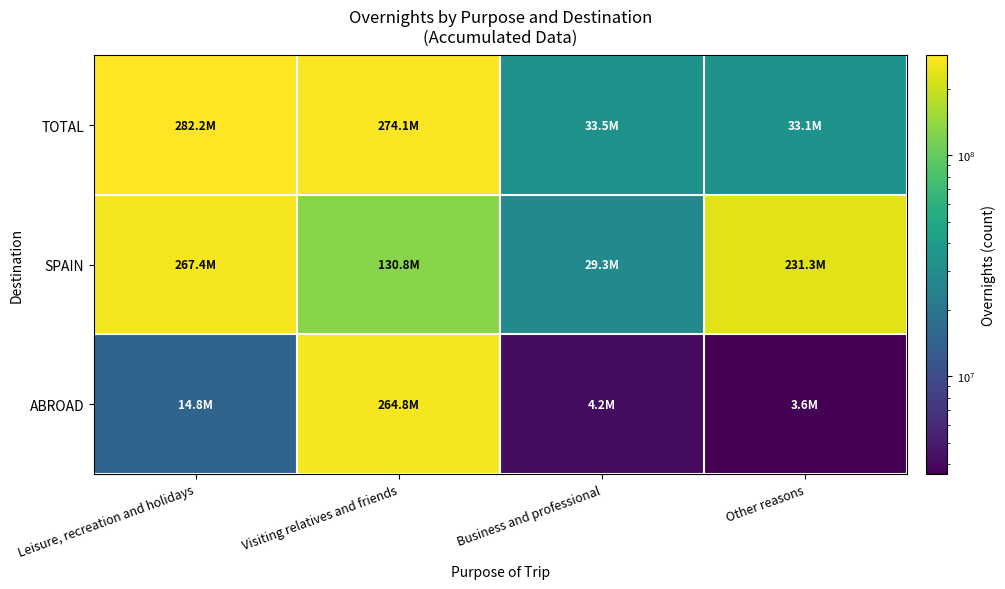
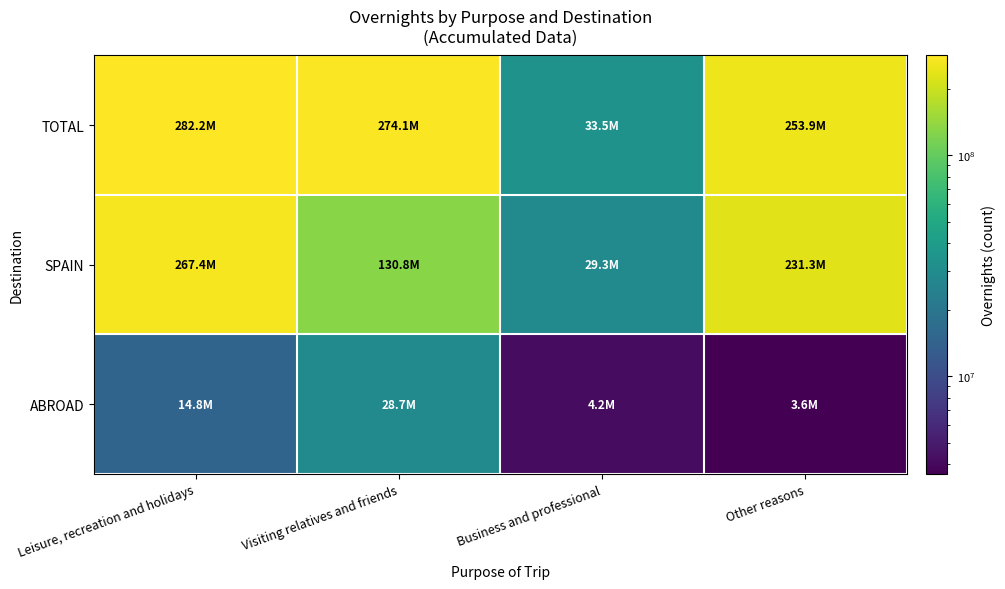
  {
    "TOTAL": {
      "Leisure, recreation and holidays": "282.2M",
      "Visiting relatives and friends": "274.1M",
      "Business and professional": "33.5M",
-     "Other reasons": "33.1M"
+     "Other reasons": "253.9M"
    },
    "SPAIN": {
      "Leisure, recreation and holidays": "267.4M",
      "Visiting relatives and friends": "130.8M",
      "Business and professional": "29.3M",
      "Other reasons": "231.3M"
    },
    "ABROAD": {
      "Leisure, recreation and holidays": "14.8M",
-     "Visiting relatives and friends": "264.8M",
+     "Visiting relatives and friends": "28.7M",
      "Business and professional": "4.2M",
      "Other reasons": "3.6M"
    }
  }
